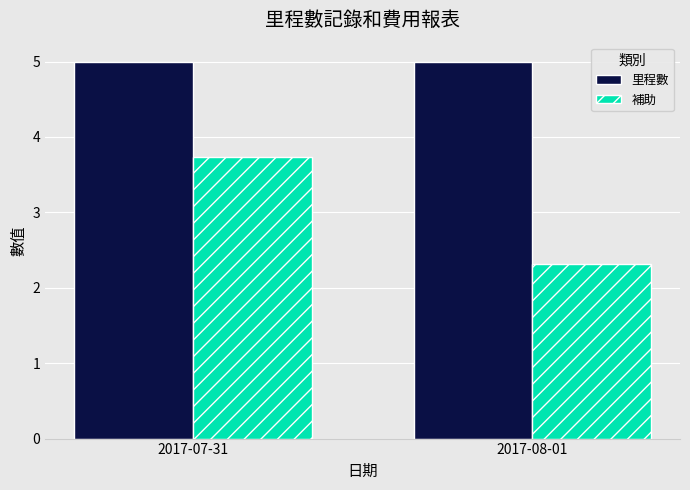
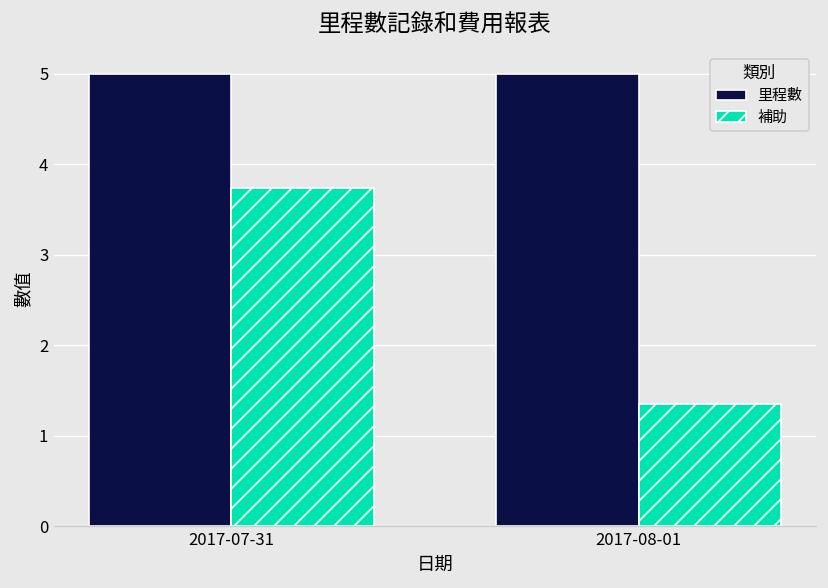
  {
    "里程數": {
      "2017-07-31": 5.0,
      "2017-08-01": 5.0
    },
    "補助": {
      "2017-07-31": 3.7,
-     "2017-08-01": 2.3
+     "2017-08-01": 1.4
    }
  }
